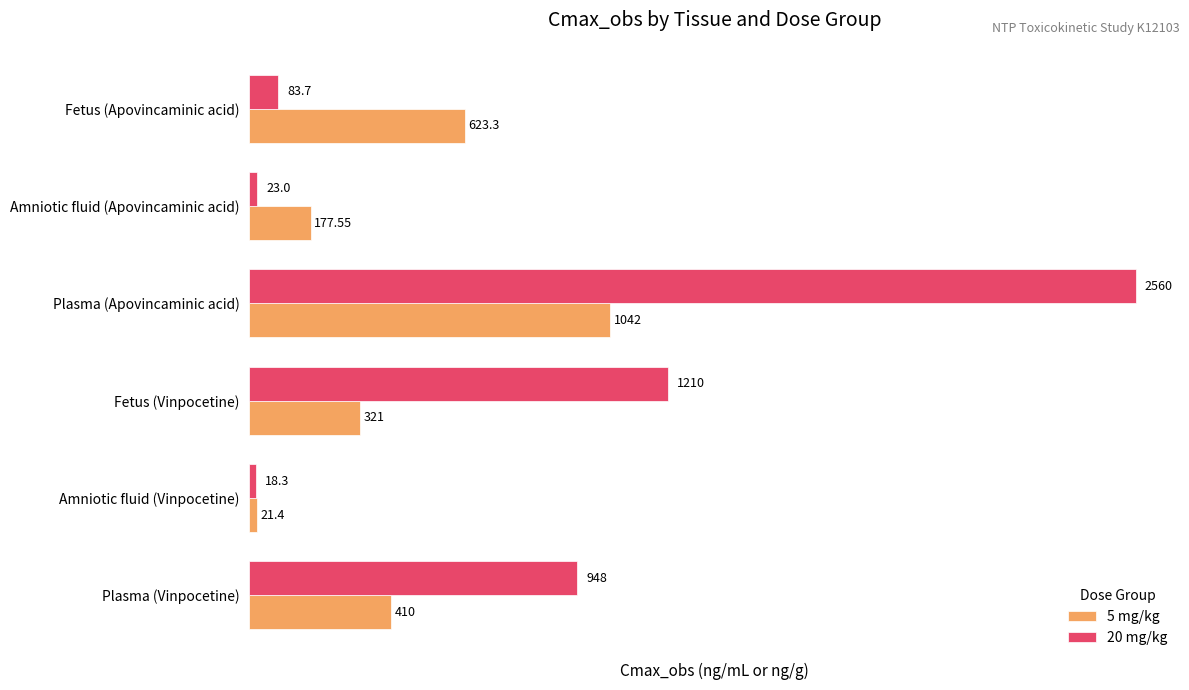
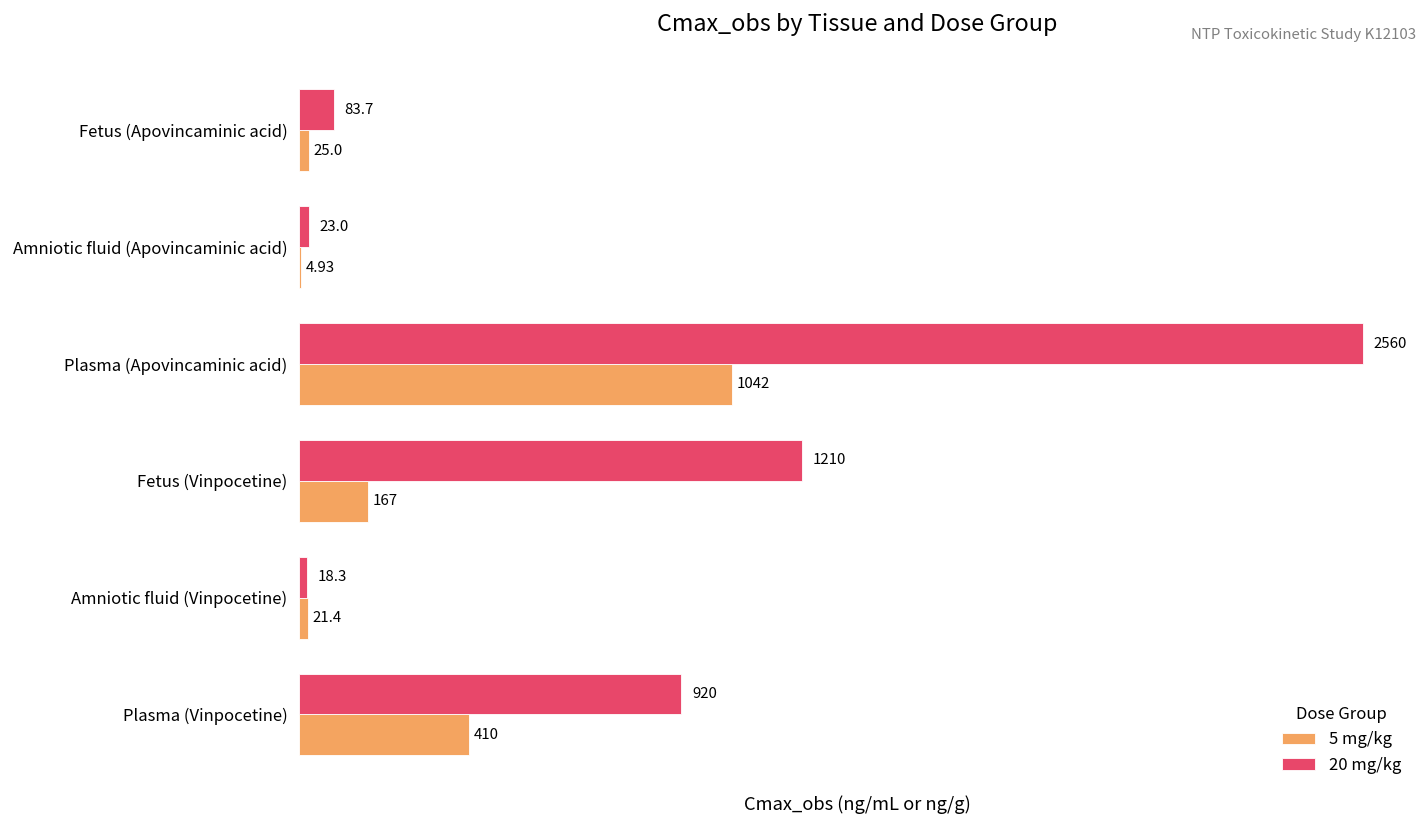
  {
    "5 mg/kg": {
-     "Fetus (Apovincaminic acid)": 623.3,
-     "Amniotic fluid (Apovincaminic acid)": 177.55,
+     "Fetus (Apovincaminic acid)": 25.0,
+     "Amniotic fluid (Apovincaminic acid)": 4.93,
      "Plasma (Apovincaminic acid)": 1042,
-     "Fetus (Vinpocetine)": 321,
+     "Fetus (Vinpocetine)": 167,
      "Amniotic fluid (Vinpocetine)": 21.4,
      "Plasma (Vinpocetine)": 410
    },
    "20 mg/kg": {
      "Fetus (Apovincaminic acid)": 83.7,
      "Amniotic fluid (Apovincaminic acid)": 23.0,
      "Plasma (Apovincaminic acid)": 2560,
      "Fetus (Vinpocetine)": 1210,
      "Amniotic fluid (Vinpocetine)": 18.3,
-     "Plasma (Vinpocetine)": 948
+     "Plasma (Vinpocetine)": 920
    }
  }
